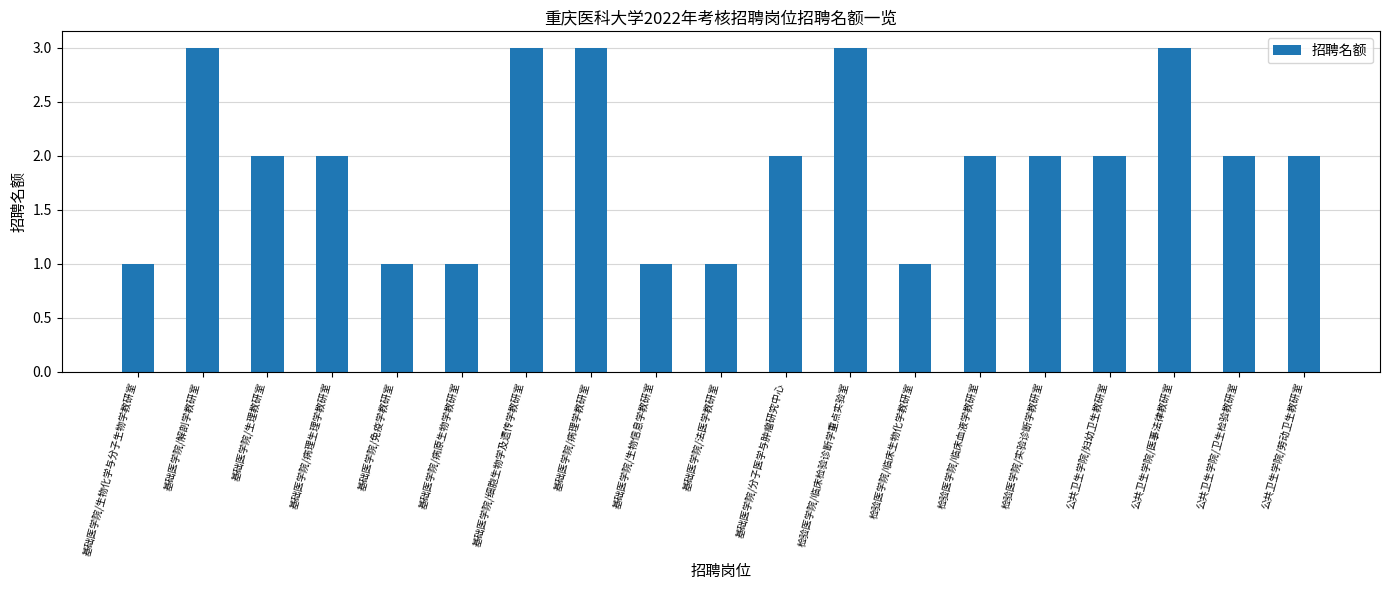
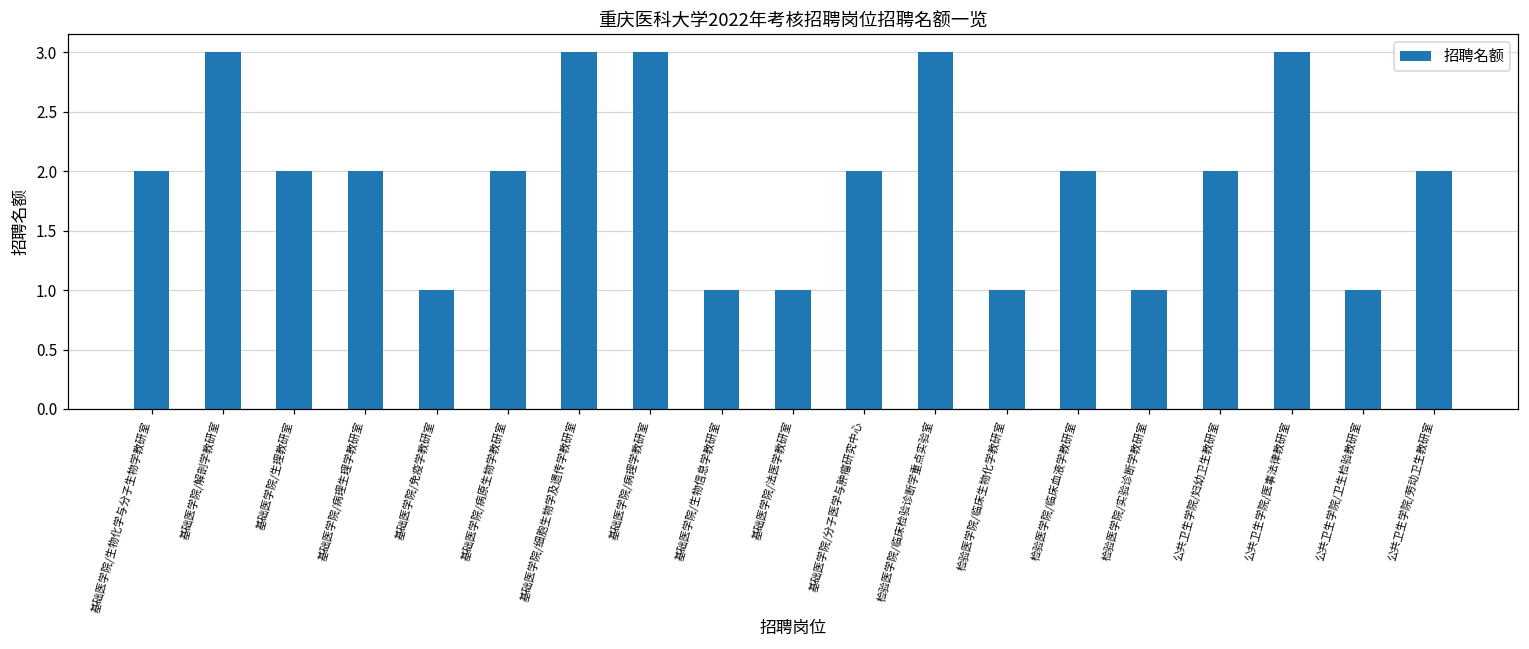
  {
-   "基础医学院/生物化学与分子生物学教研室": 1,
+   "基础医学院/生物化学与分子生物学教研室": 2,
    "基础医学院/解剖学教研室": 3,
    "基础医学院/生理教研室": 2,
    "基础医学院/病理生理学教研室": 2,
    "基础医学院/免疫学教研室": 1,
-   "基础医学院/病原生物学教研室": 1,
+   "基础医学院/病原生物学教研室": 2,
    "基础医学院/细胞生物学及遗传学教研室": 3,
    "基础医学院/病理学教研室": 3,
    "基础医学院/生物信息学教研室": 1,
    "基础医学院/法医学教研室": 1,
    "基础医学院/分子医学与肿瘤研究中心": 2,
    "检验医学院/临床检验诊断学重点实验室": 3,
    "检验医学院/临床生物化学教研室": 1,
    "检验医学院/临床血液学教研室": 2,
-   "检验医学院/实验诊断学教研室": 2,
+   "检验医学院/实验诊断学教研室": 1,
    "公共卫生学院/妇幼卫生教研室": 2,
    "公共卫生学院/医事法律教研室": 3,
-   "公共卫生学院/卫生检验教研室": 2,
+   "公共卫生学院/卫生检验教研室": 1,
    "公共卫生学院/劳动卫生教研室": 2
  }
